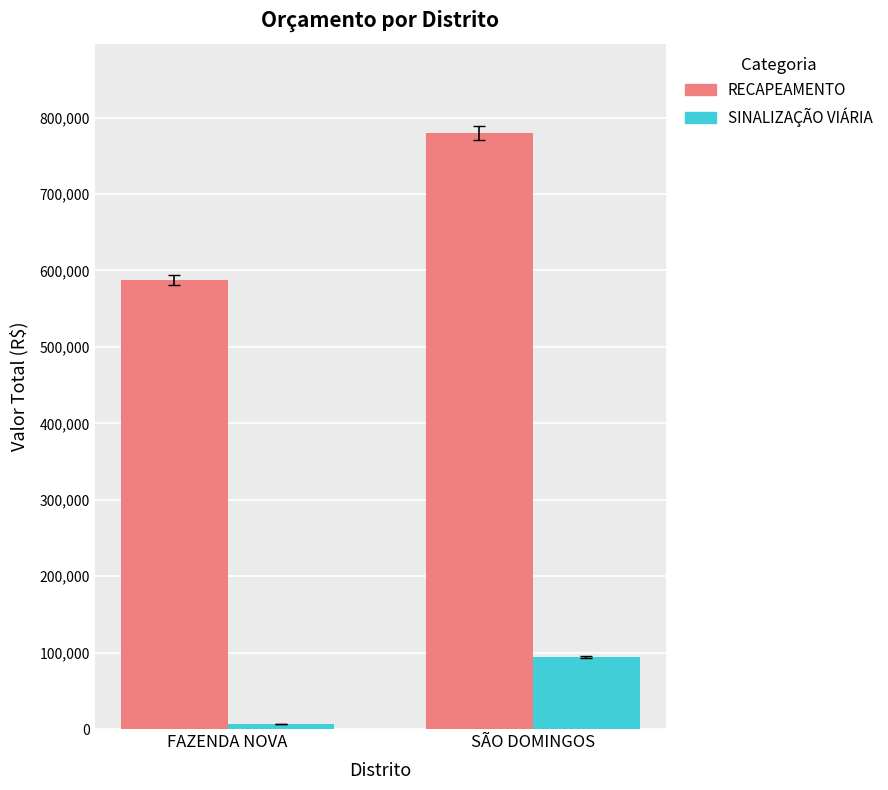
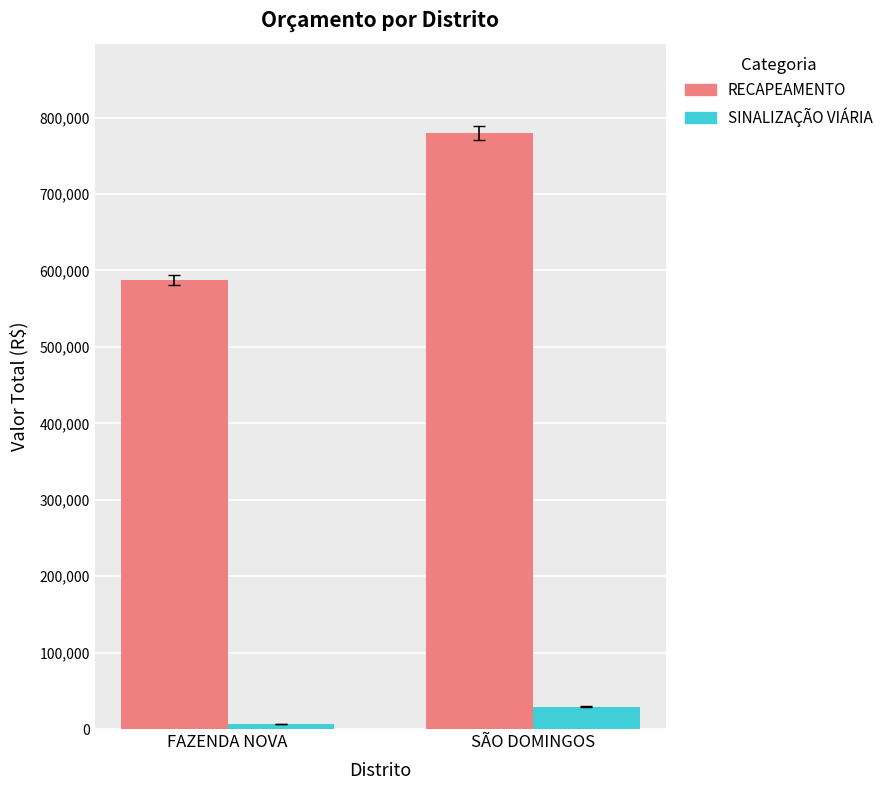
  {
    "RECAPEAMENTO": {
      "FAZENDA NOVA": "590,000",
      "SÃO DOMINGOS": "780,000"
    },
    "SINALIZAÇÃO VIÁRIA": {
      "FAZENDA NOVA": "10,000",
-     "SÃO DOMINGOS": "90,000"
+     "SÃO DOMINGOS": "30,000"
    }
  }
